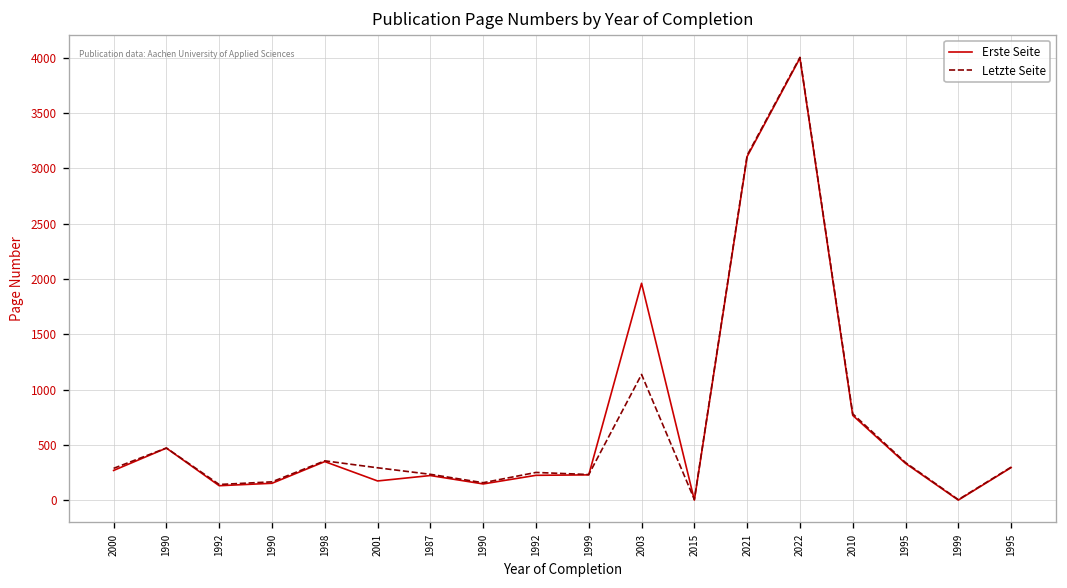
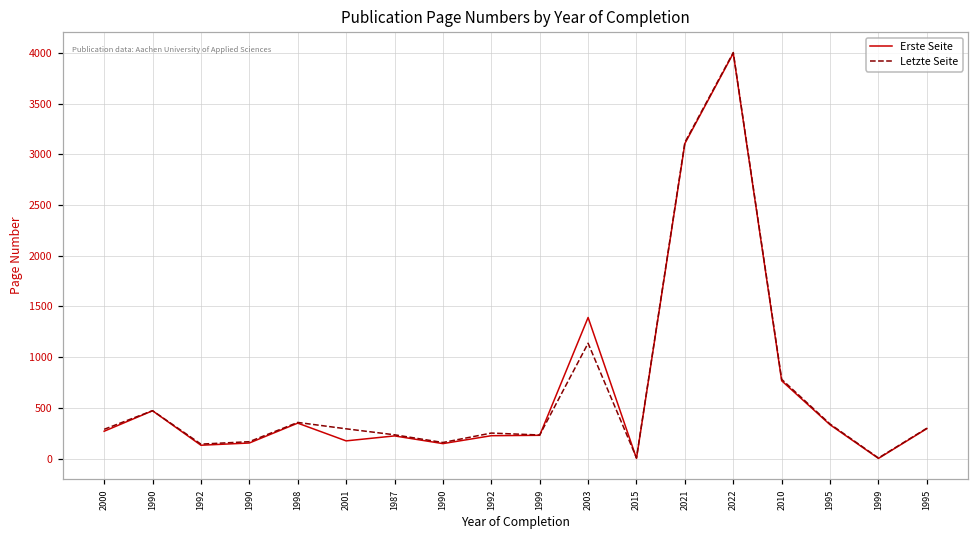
  {
    "Erste Seite": {
      "2001": 200,
-     "2003": 2000
+     "2003": 1400
    },
    "Letzte Seite": {
      "2001": 300,
      "2003": 1100
    }
  }
